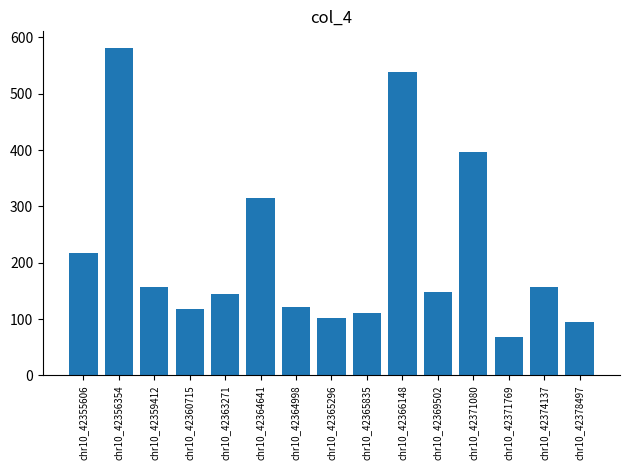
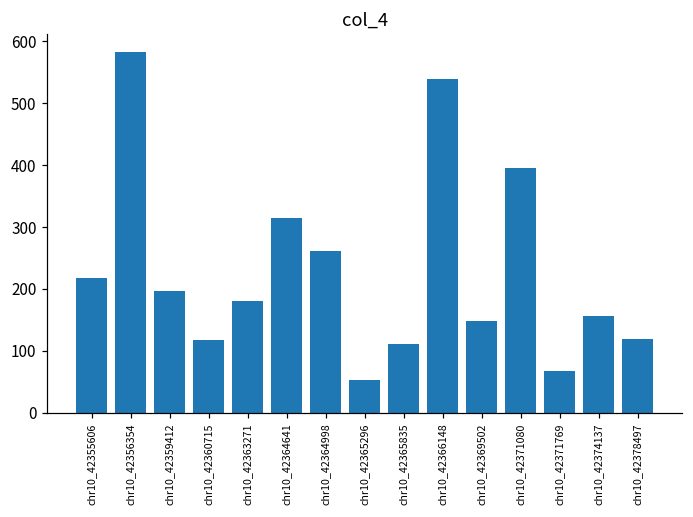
  {
    "chr10_42355606": 220,
    "chr10_42356354": 580,
-   "chr10_42359412": 160,
+   "chr10_42359412": 200,
    "chr10_42360715": 120,
-   "chr10_42363271": 140,
+   "chr10_42363271": 180,
    "chr10_42364641": 320,
-   "chr10_42364998": 120,
-   "chr10_42365296": 100,
+   "chr10_42364998": 260,
+   "chr10_42365296": 50,
    "chr10_42365835": 110,
    "chr10_42366148": 540,
    "chr10_42369502": 150,
    "chr10_42371080": 400,
    "chr10_42371769": 70,
    "chr10_42374137": 160,
-   "chr10_42378497": 90
+   "chr10_42378497": 120
  }
